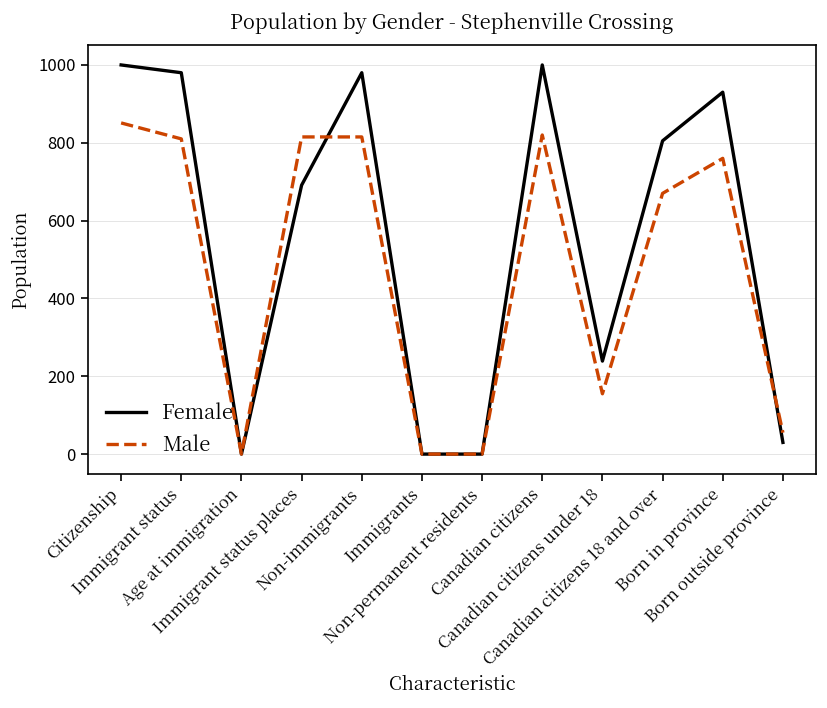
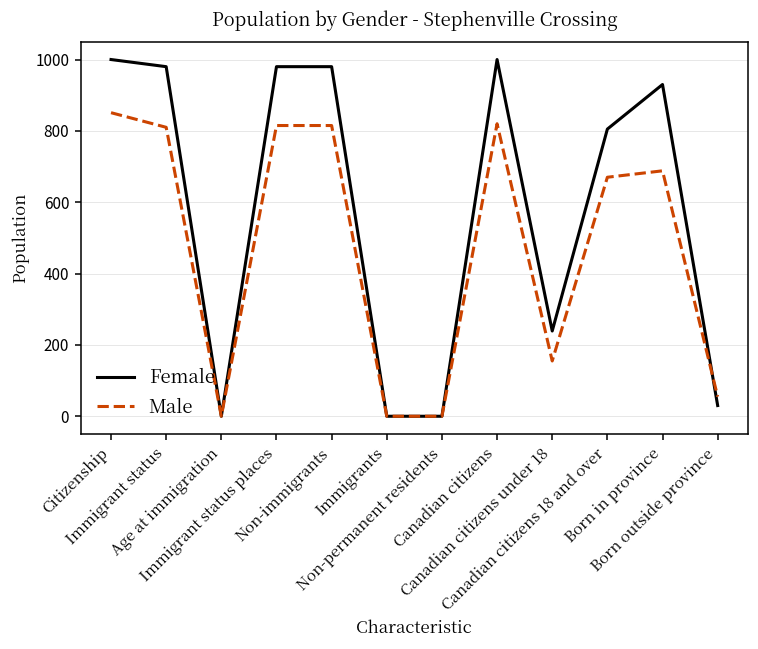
  {
    "Female": {
      "Citizenship": 1000,
      "Immigrant status": 980,
-     "Immigrant status places": 690,
+     "Immigrant status places": 980,
      "Non-immigrants": 980,
      "Canadian citizens": 1000,
      "Canadian citizens under 18": 240,
      "Canadian citizens 18 and over": 810,
      "Born in province": 930,
      "Born outside province": 30
    },
    "Male": {
      "Citizenship": 850,
      "Immigrant status": 810,
      "Immigrant status places": 820,
      "Non-immigrants": 820,
      "Canadian citizens": 820,
      "Canadian citizens under 18": 160,
      "Canadian citizens 18 and over": 670,
-     "Born in province": 760,
+     "Born in province": 690,
      "Born outside province": 60
    }
  }
